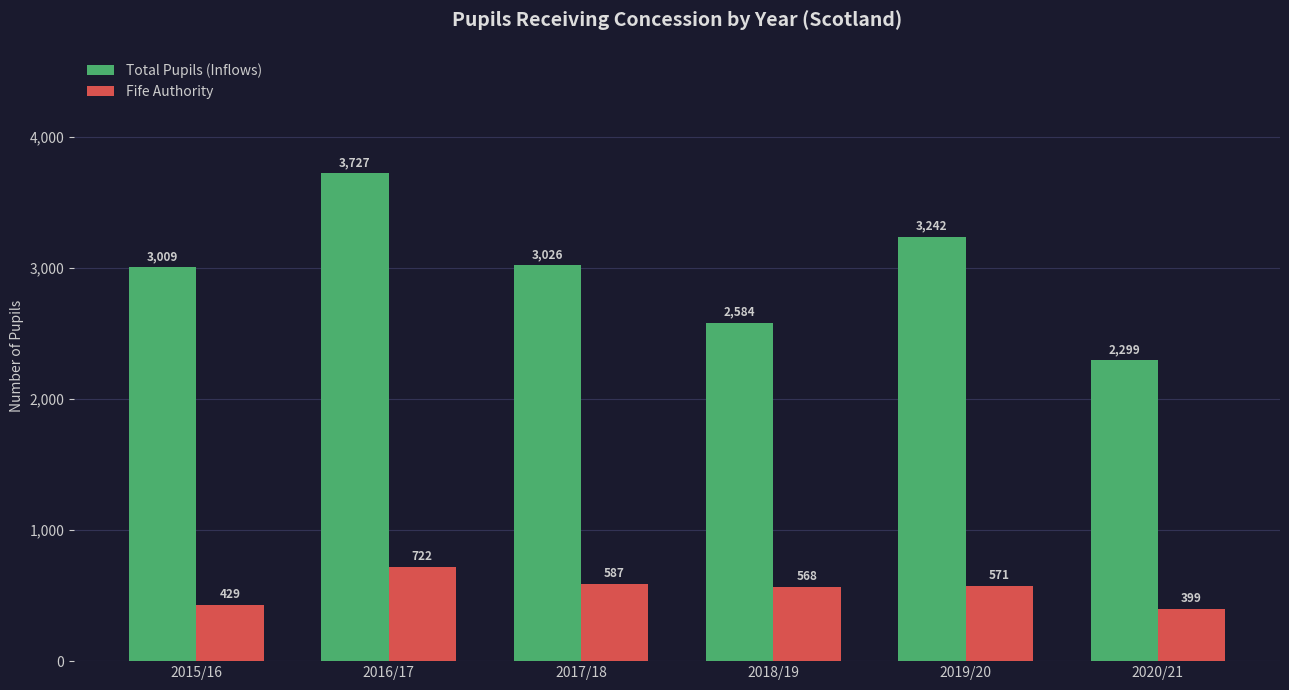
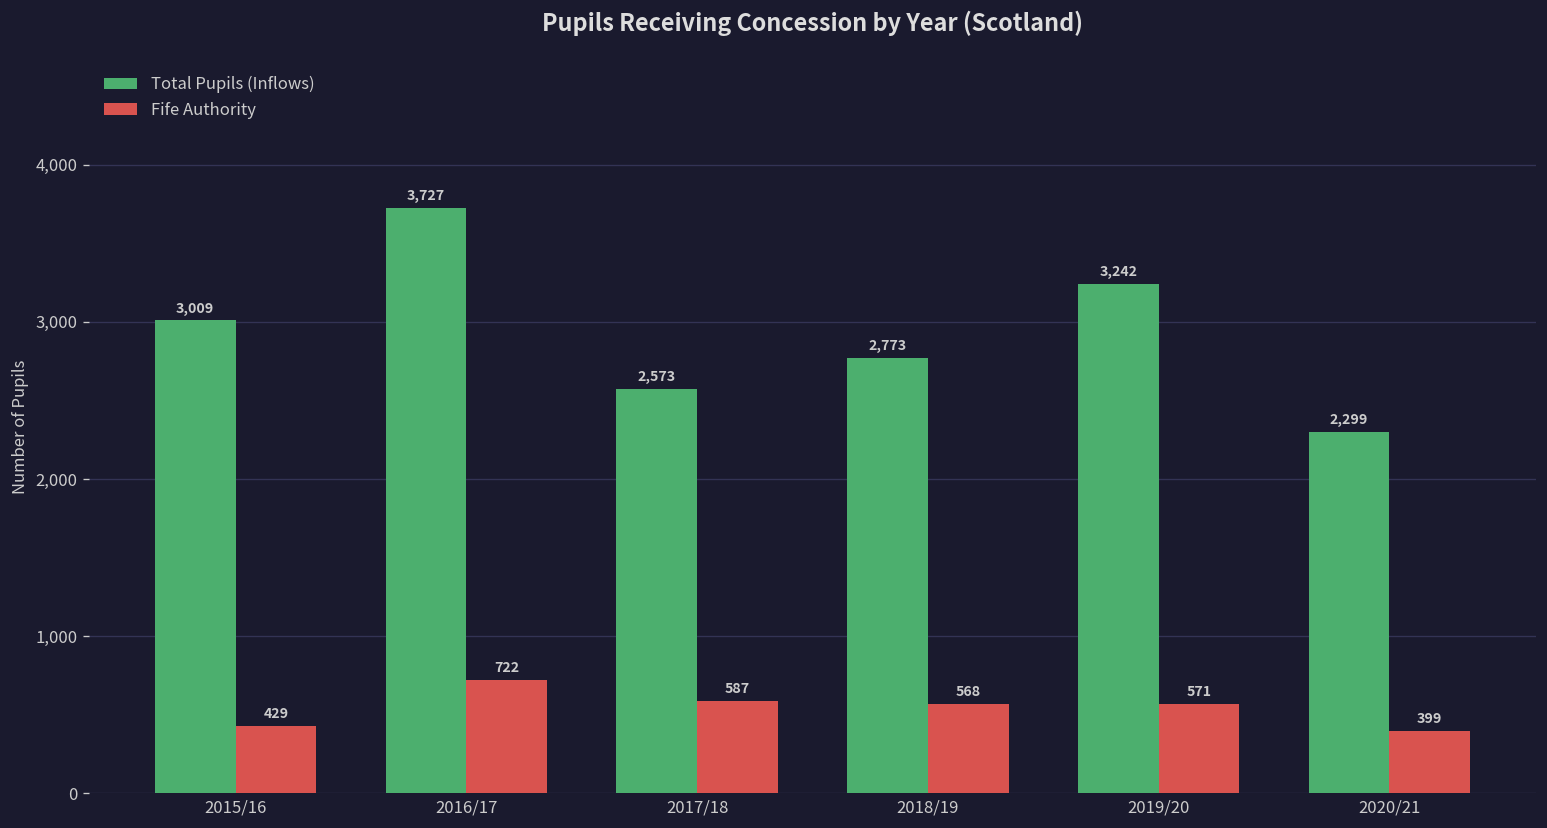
  {
    "Total Pupils (Inflows)": {
      "2015/16": "3,009",
      "2016/17": "3,727",
-     "2017/18": "3,026",
-     "2018/19": "2,584",
+     "2017/18": "2,573",
+     "2018/19": "2,773",
      "2019/20": "3,242",
      "2020/21": "2,299"
    },
    "Fife Authority": {
      "2015/16": "429",
      "2016/17": "722",
      "2017/18": "587",
      "2018/19": "568",
      "2019/20": "571",
      "2020/21": "399"
    }
  }
